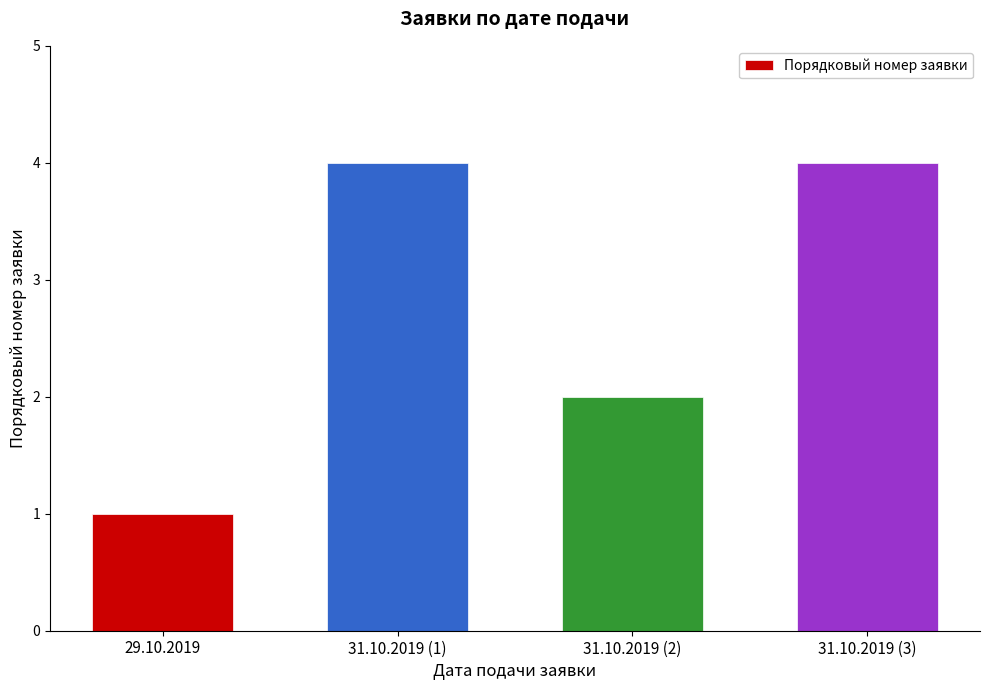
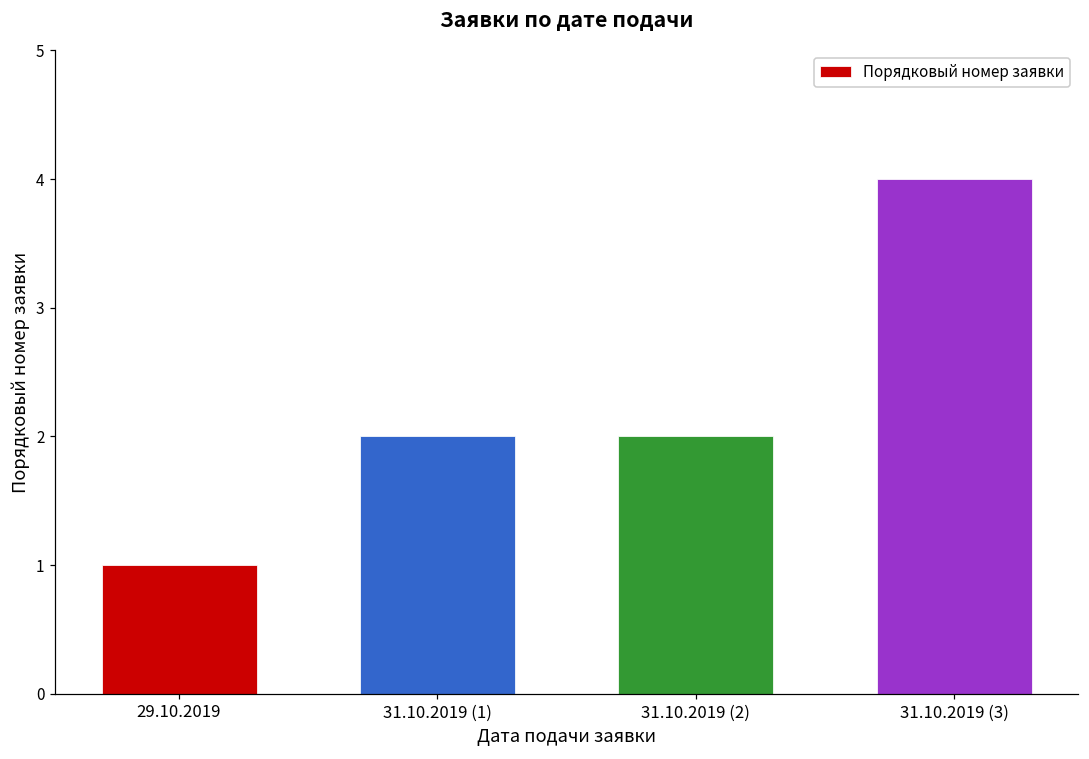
  {
    "29.10.2019": 1,
-   "31.10.2019 (1)": 4,
+   "31.10.2019 (1)": 2,
    "31.10.2019 (2)": 2,
    "31.10.2019 (3)": 4
  }
